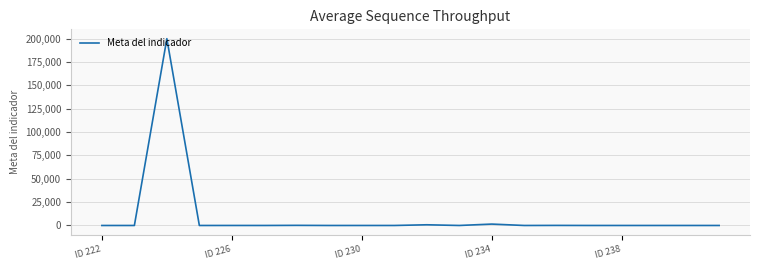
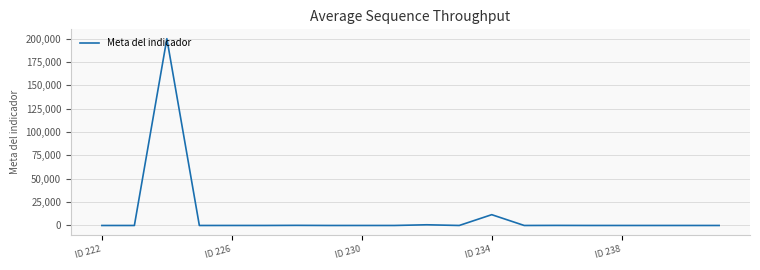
  {
    "ID 222": "0",
    "ID 226": "0",
    "ID 230": "0",
-   "ID 234": "0",
+   "ID 234": "10,000",
    "ID 238": "0"
  }
